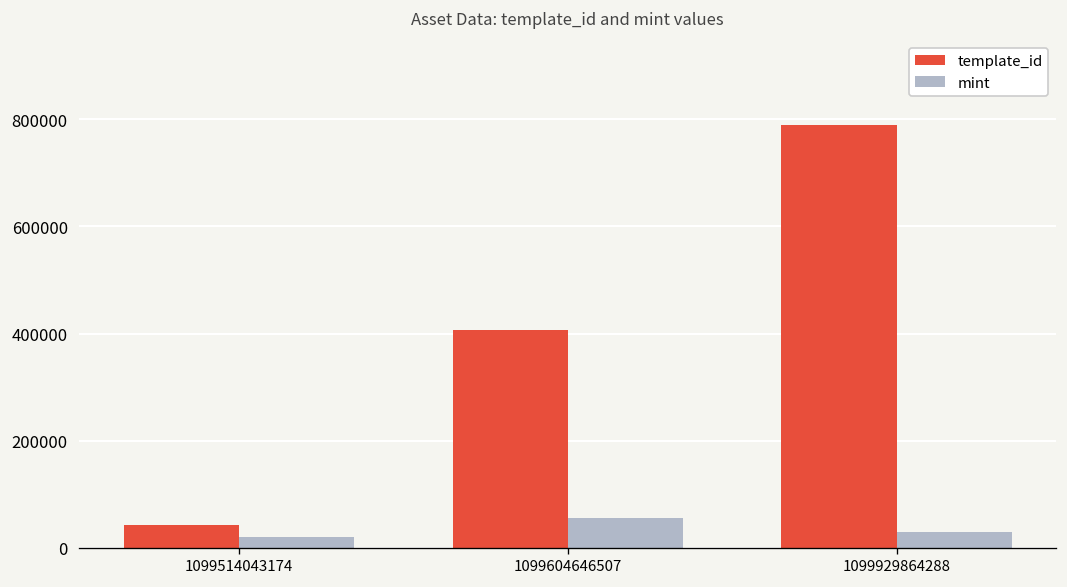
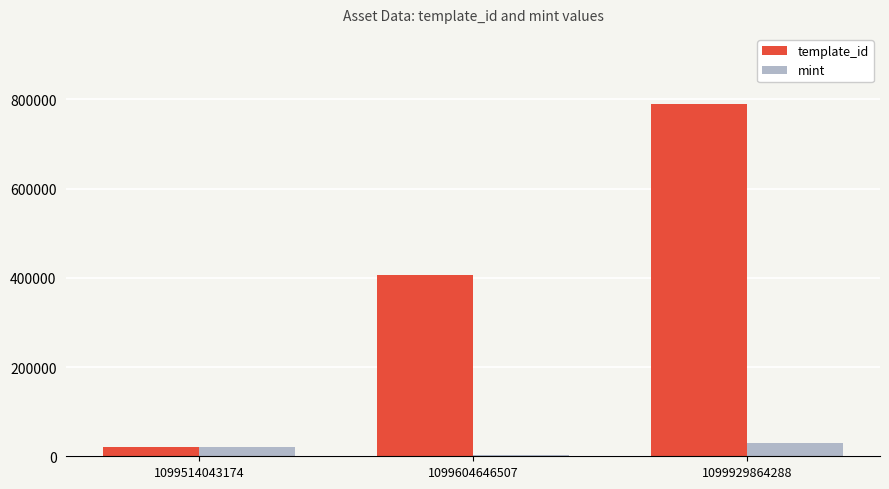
  {
    "template_id": {
-     "1099514043174": 40000,
+     "1099514043174": 20000,
      "1099604646507": 410000,
      "1099929864288": 790000
    },
    "mint": {
      "1099514043174": 20000,
-     "1099604646507": 60000,
+     "1099604646507": 0,
      "1099929864288": 30000
    }
  }
